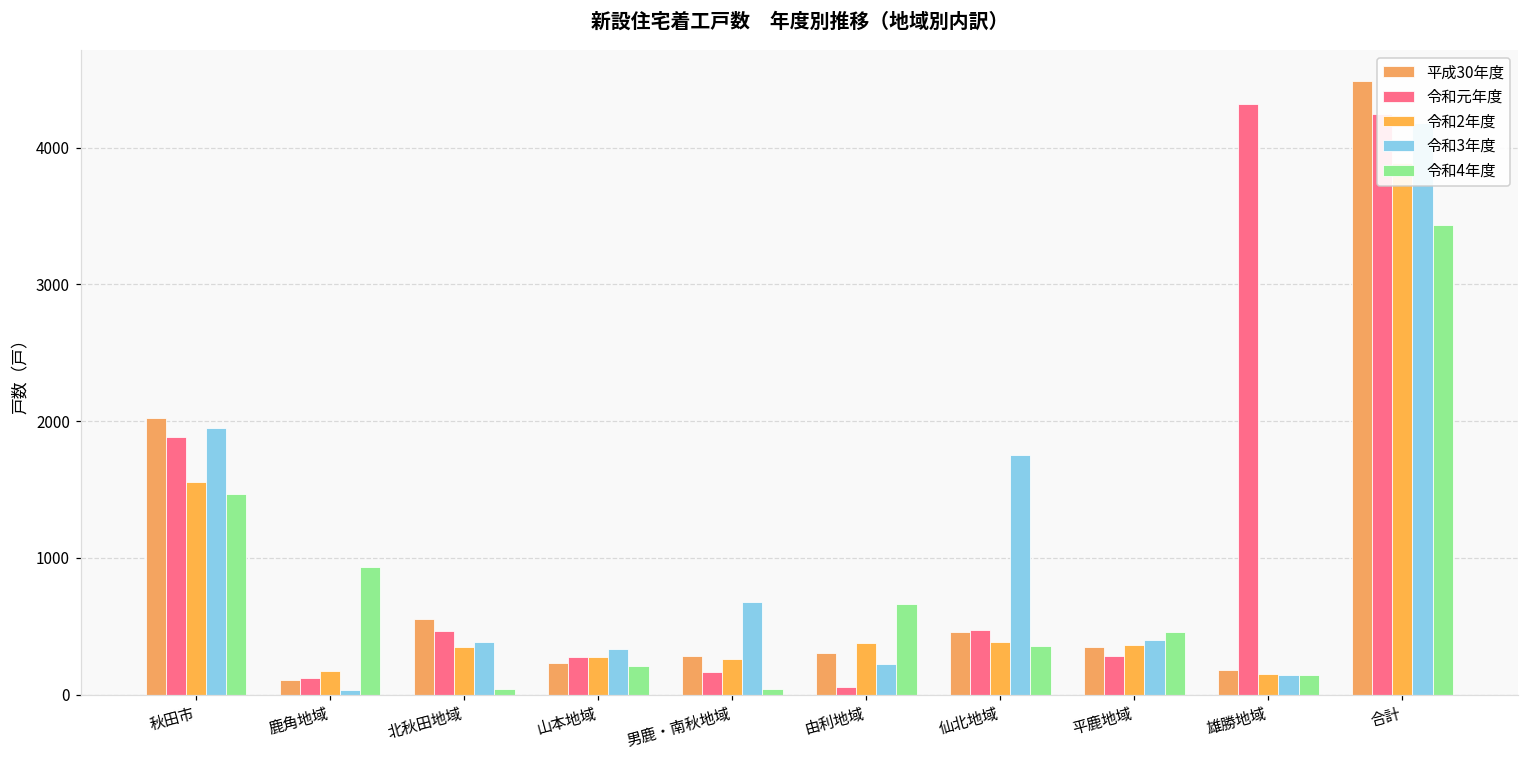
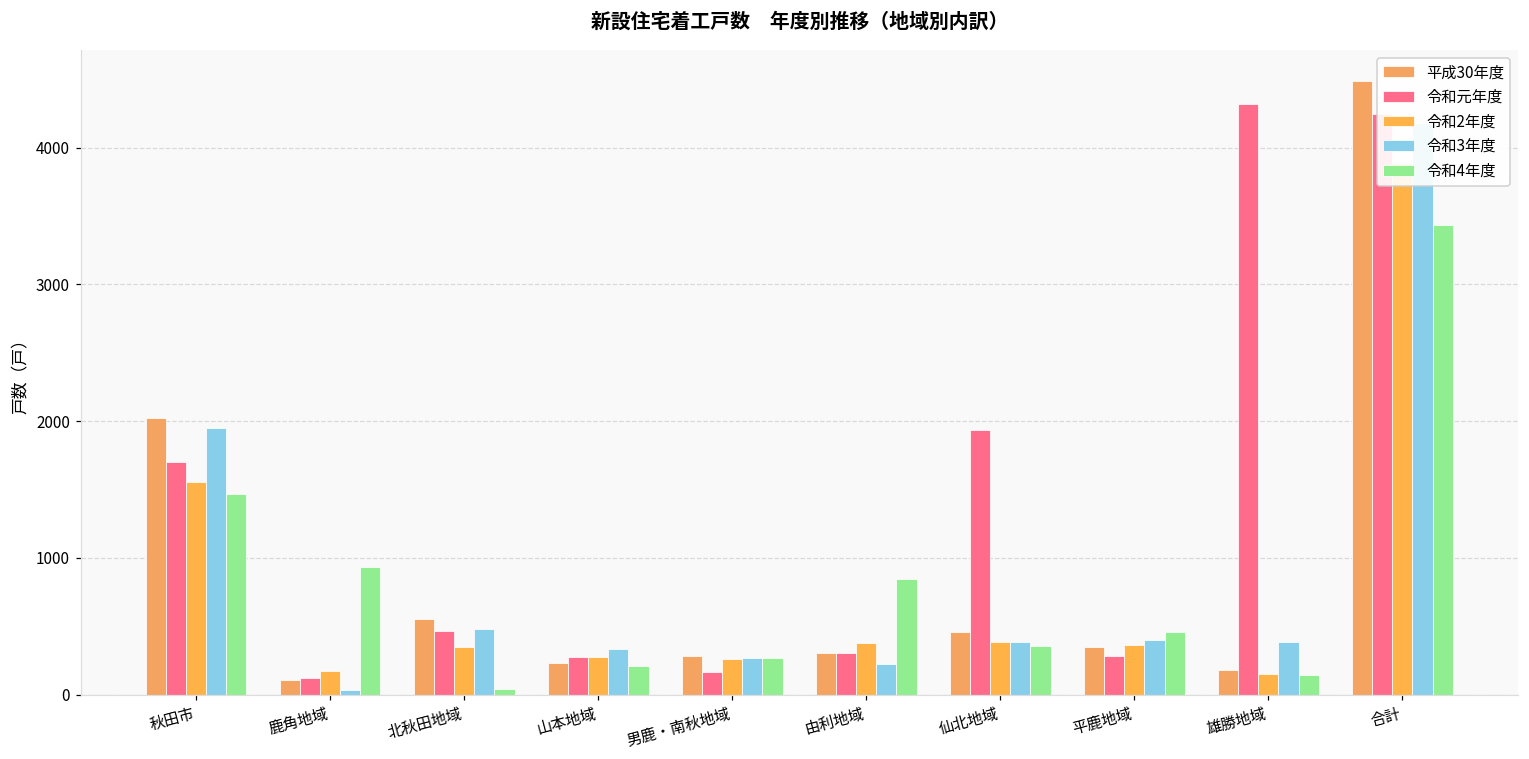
  {
    "令和元年度": {
-     "秋田市": 1890,
+     "秋田市": 1700,
      "鹿角地域": 120,
      "北秋田地域": 460,
      "山本地域": 270,
      "男鹿・南秋地域": 170,
-     "由利地域": 60,
-     "仙北地域": 470,
+     "由利地域": 300,
+     "仙北地域": 1940,
      "平鹿地域": 280,
      "雄勝地域": 4320
    },
    "令和3年度": {
      "秋田市": 1950,
      "鹿角地域": 30,
-     "北秋田地域": 380,
+     "北秋田地域": 480,
      "山本地域": 330,
-     "男鹿・南秋地域": 680,
+     "男鹿・南秋地域": 270,
      "由利地域": 230,
-     "仙北地域": 1750,
+     "仙北地域": 390,
      "平鹿地域": 400,
-     "雄勝地域": 140
+     "雄勝地域": 390
    },
    "令和4年度": {
      "秋田市": 1470,
      "鹿角地域": 940,
      "北秋田地域": 40,
      "山本地域": 210,
-     "男鹿・南秋地域": 40,
-     "由利地域": 660,
+     "男鹿・南秋地域": 270,
+     "由利地域": 850,
      "仙北地域": 350,
      "平鹿地域": 460,
      "雄勝地域": 140,
      "合計": 3430
    }
  }
